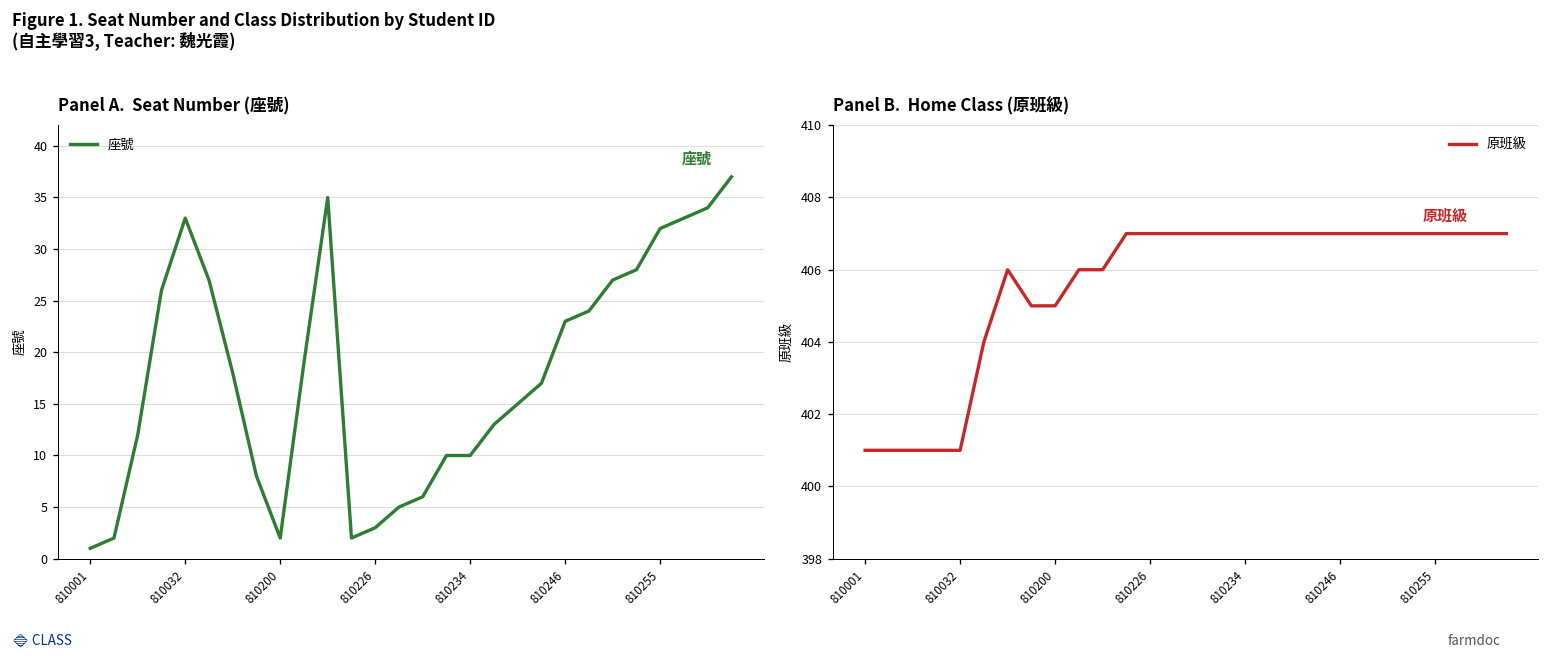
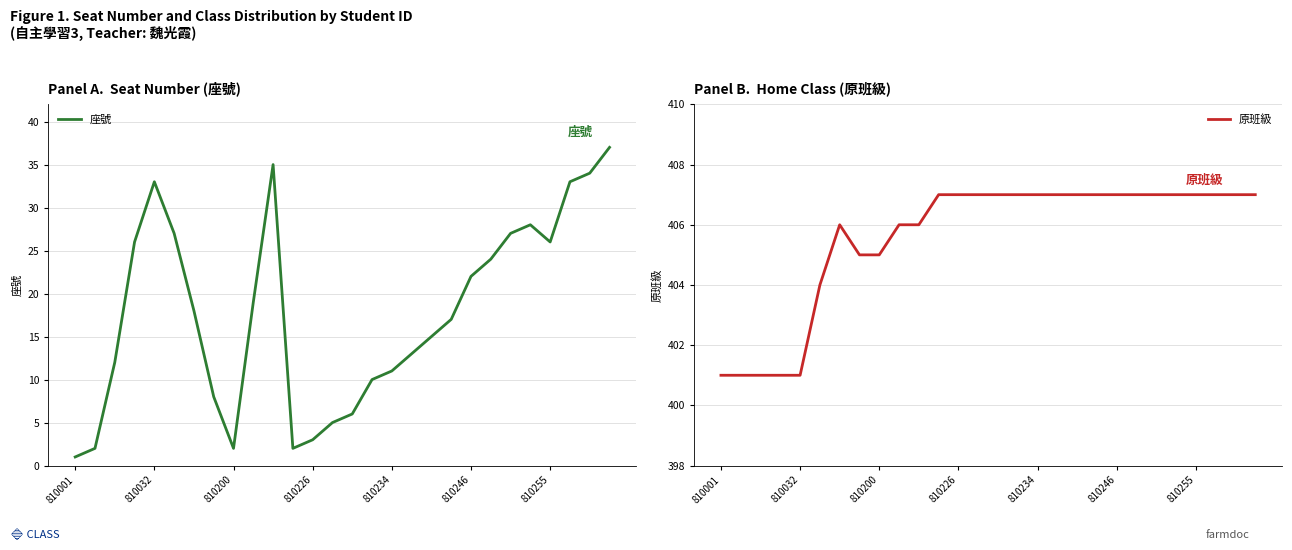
  {
    "Panel A. Seat Number (座號)": {
      "810001": 1,
      "810032": 33,
      "810200": 2,
      "810226": 3,
-     "810234": 10,
-     "810246": 23,
-     "810255": 32
+     "810234": 11,
+     "810246": 22,
+     "810255": 26
    },
    "Panel B. Home Class (原班級)": {
      "810001": 401.0,
      "810032": 401.0,
      "810200": 405.0,
      "810226": 407.0,
      "810234": 407.0,
      "810246": 407.0,
      "810255": 407.0
    }
  }
